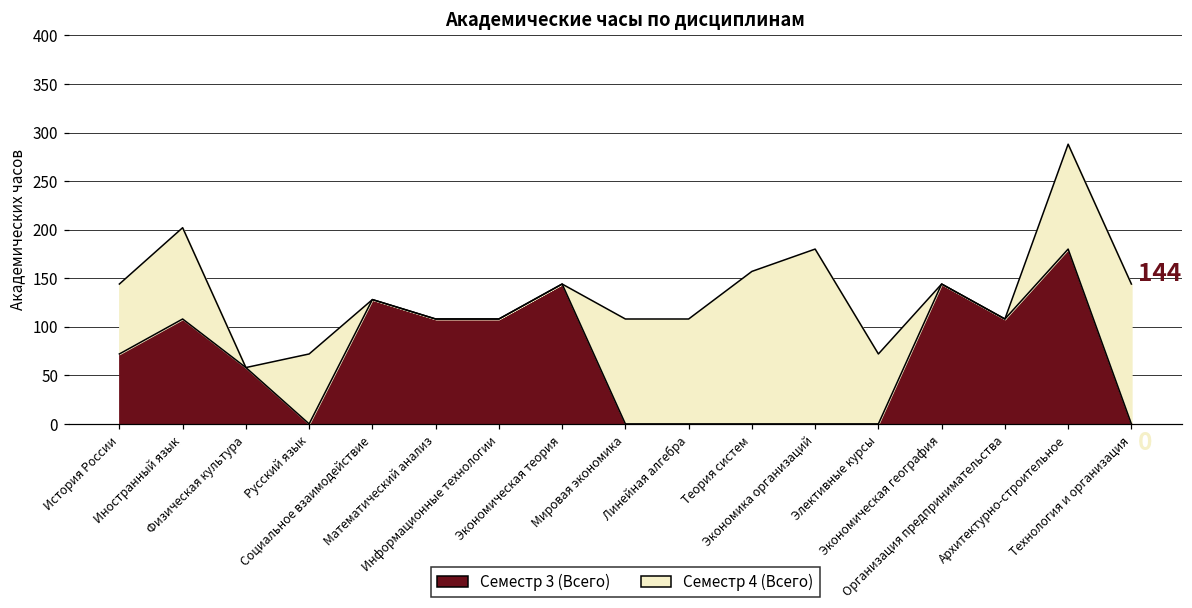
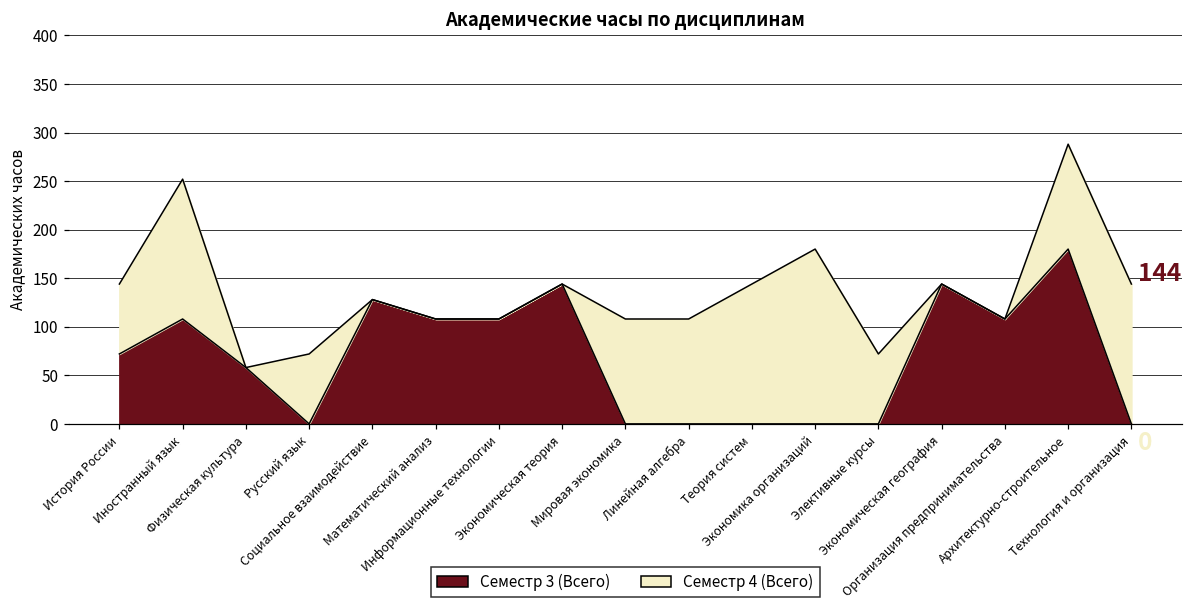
  {
    "Семестр 3 (Всего)": {
      "Технология и организация": 0
    },
    "Семестр 4 (Всего)": {
      "История России": 70,
-     "Иностранный язык": 90,
+     "Иностранный язык": 140,
      "Русский язык": 70,
      "Мировая экономика": 110,
      "Линейная алгебра": 110,
-     "Теория систем": 160,
+     "Теория систем": 140,
      "Экономика организаций": 180,
      "Элективные курсы": 70,
      "Архитектурно-строительное": 110
    }
  }
